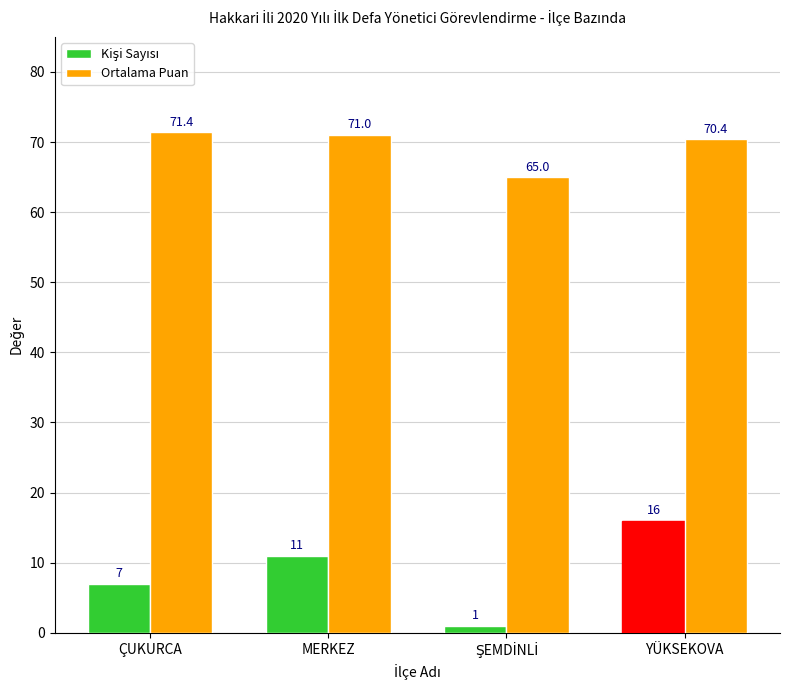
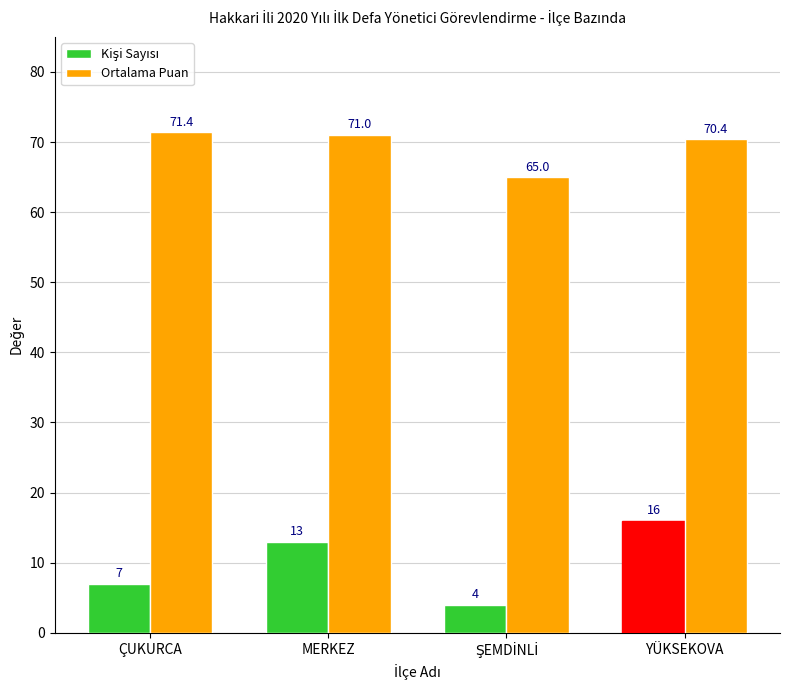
  {
    "Kişi Sayısı": {
      "ÇUKURCA": 7,
-     "MERKEZ": 11,
-     "ŞEMDİNLİ": 1,
+     "MERKEZ": 13,
+     "ŞEMDİNLİ": 4,
      "YÜKSEKOVA": 16
    },
    "Ortalama Puan": {
      "ÇUKURCA": 71.4,
      "MERKEZ": 71.0,
      "ŞEMDİNLİ": 65.0,
      "YÜKSEKOVA": 70.4
    }
  }
